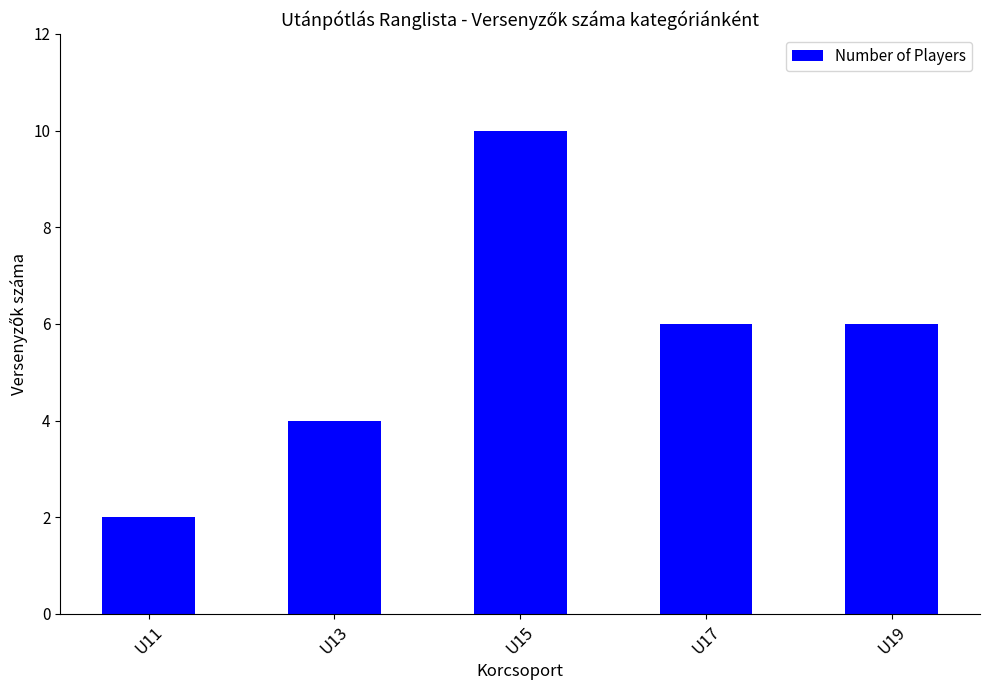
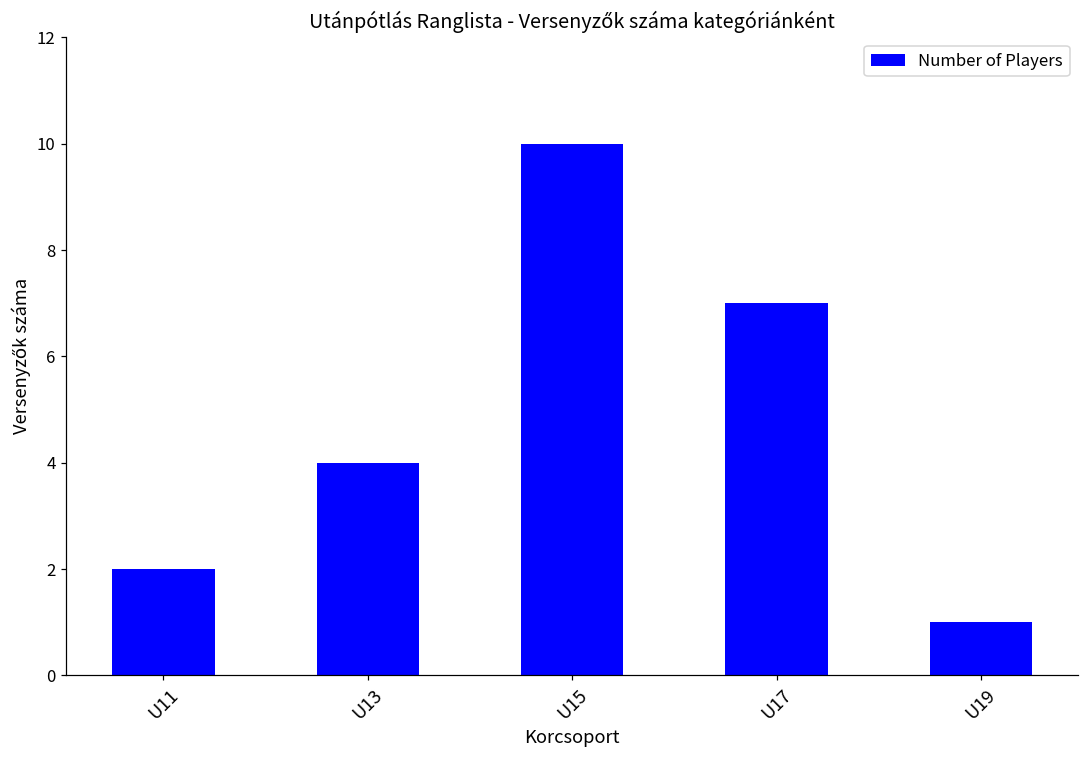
  {
    "U11": 2,
    "U13": 4,
    "U15": 10,
-   "U17": 6,
-   "U19": 6
+   "U17": 7,
+   "U19": 1
  }
